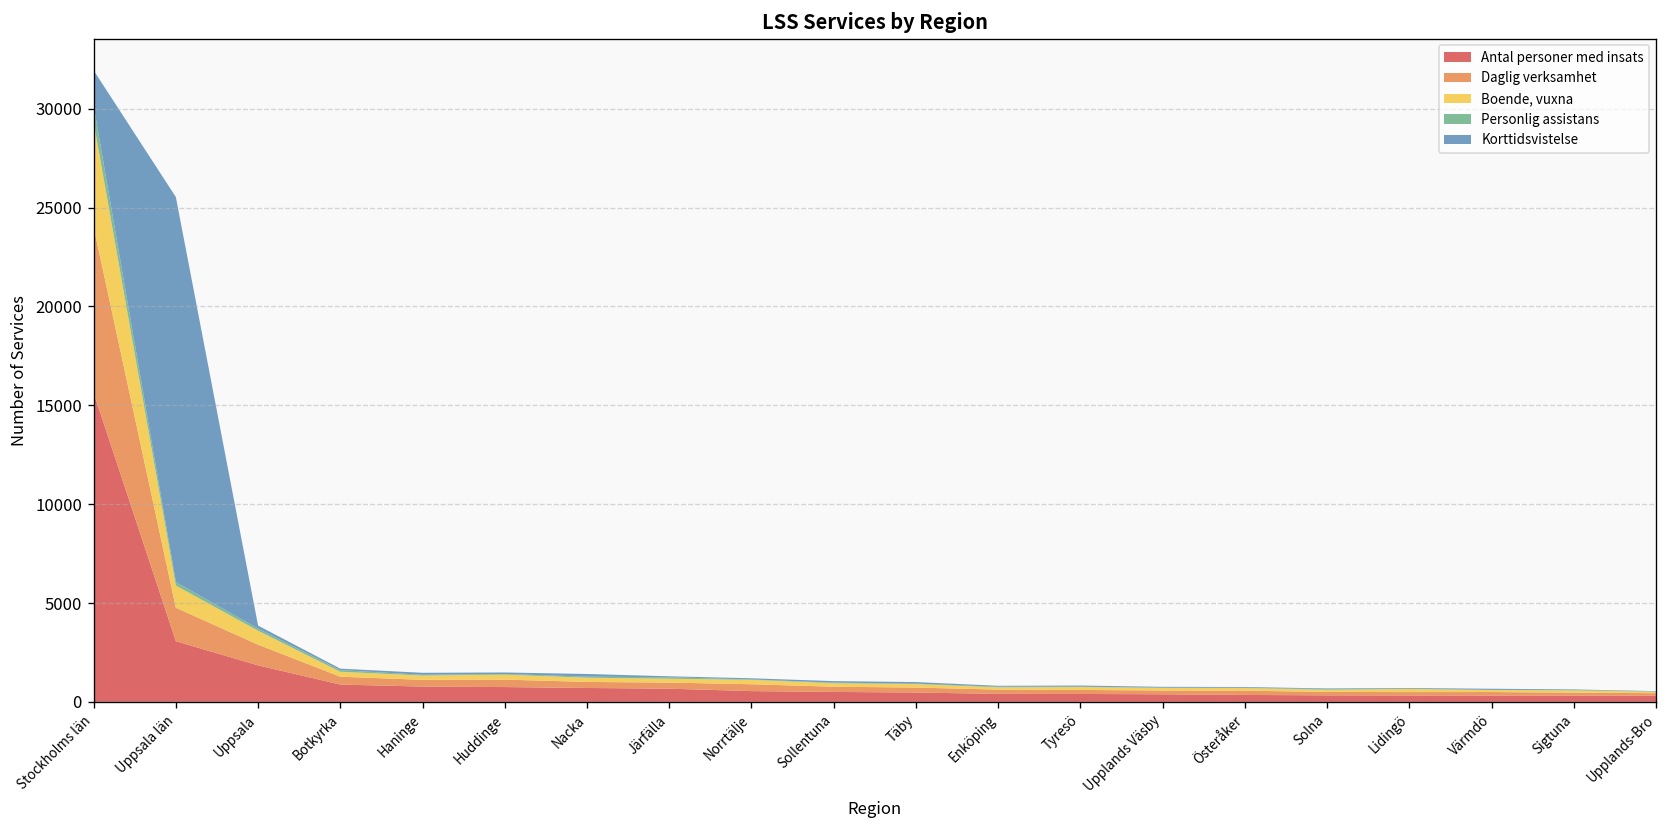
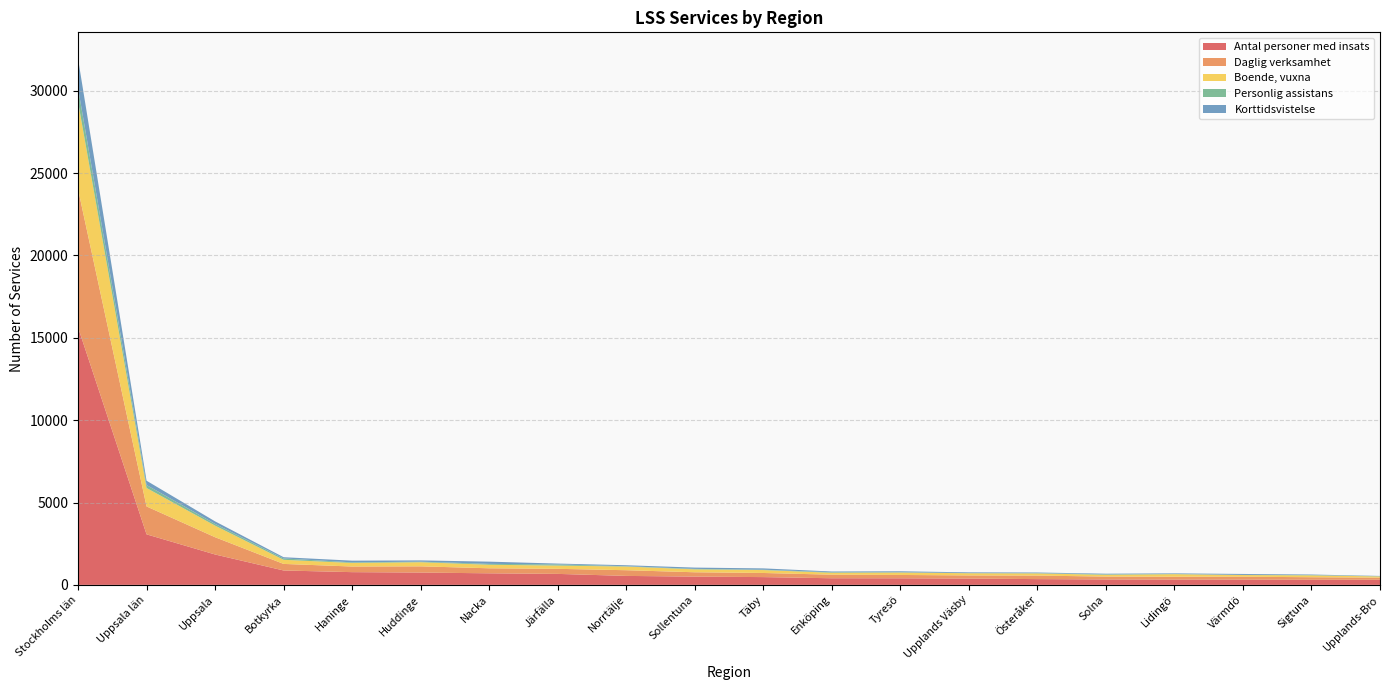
  {
    "Boende, vuxna": {
      "Stockholms län": 5300,
      "Uppsala län": 1100
    },
    "Personlig assistans": {
      "Stockholms län": 800,
      "Uppsala län": 200
    },
    "Korttidsvistelse": {
      "Stockholms län": 1800,
-     "Uppsala län": 19500
+     "Uppsala län": 300
    }
  }
